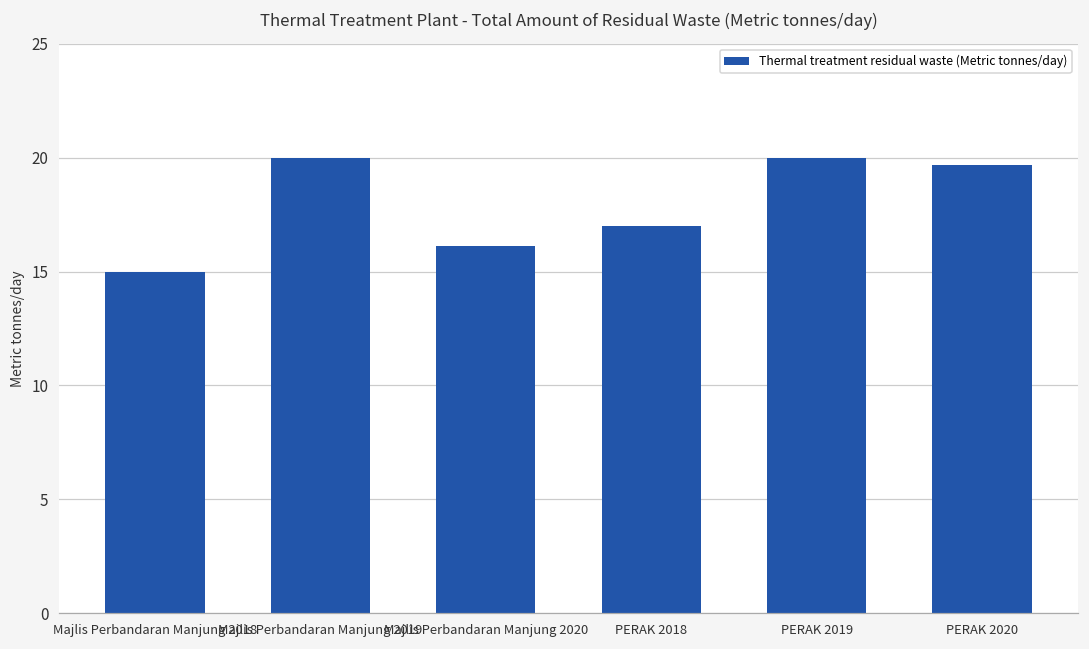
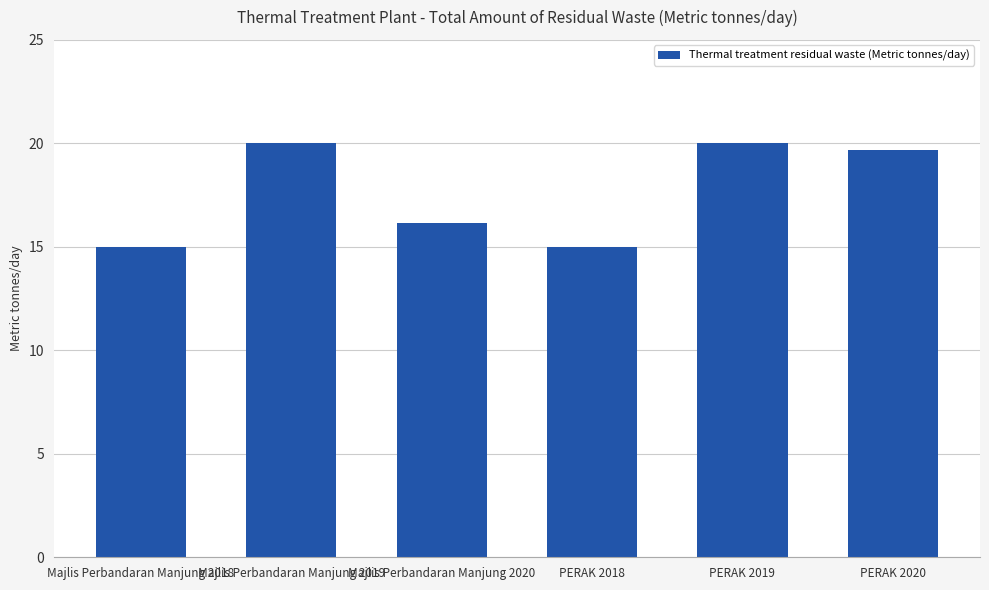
  {
-   "PERAK 2018": 17,
+   "PERAK 2018": 15,
    "PERAK 2019": 20,
    "PERAK 2020": 19.7
  }
